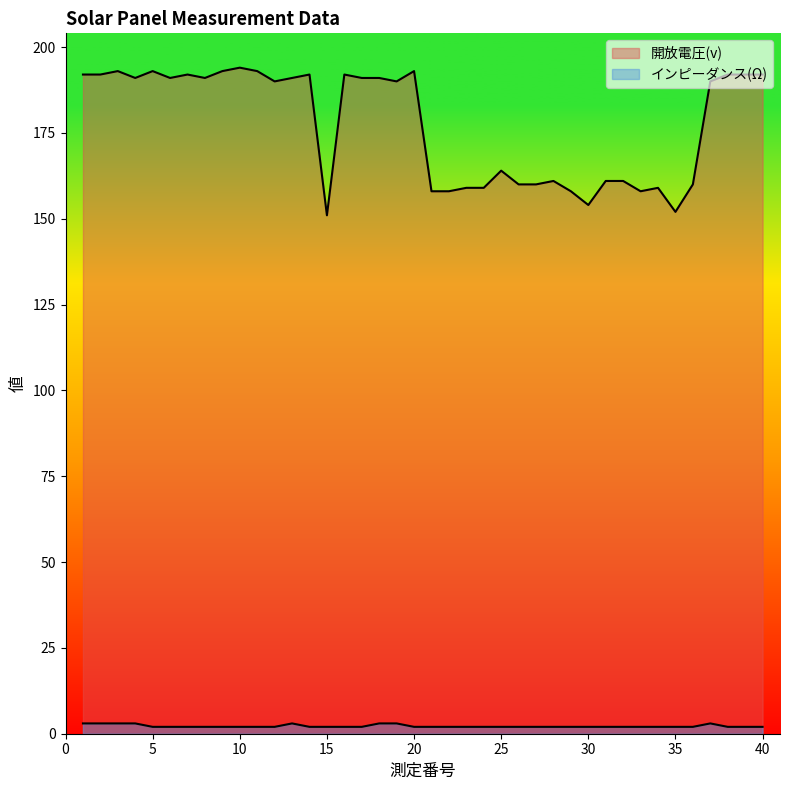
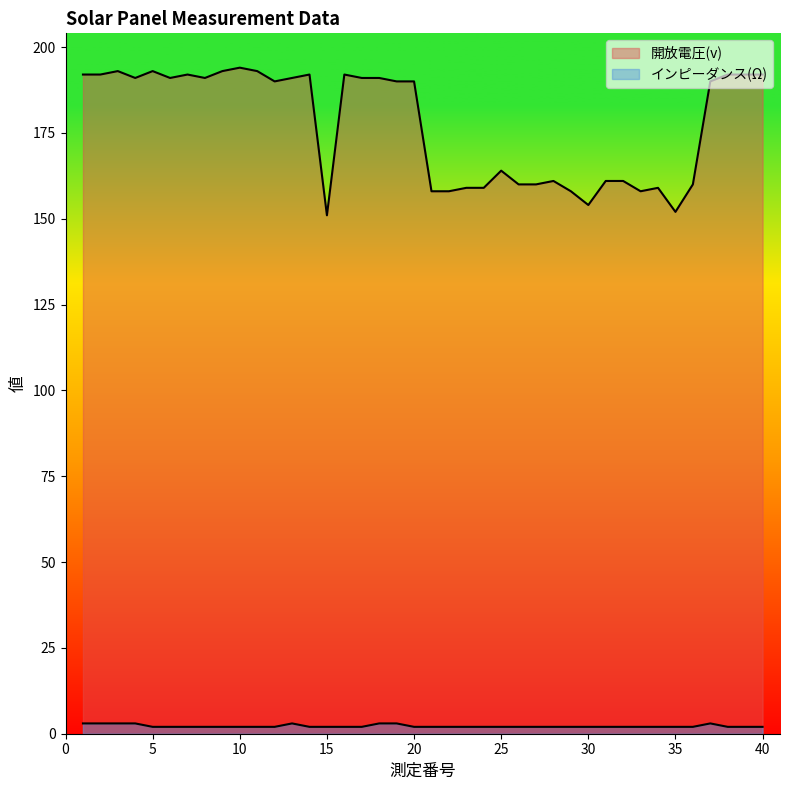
  {
    "開放電圧(v)": {
      "5": 193,
      "10": 194,
      "15": 151,
-     "20": 193,
+     "20": 190,
      "25": 164,
      "30": 154,
      "35": 152
    },
    "インピーダンス(Ω)": {
      "5": 2,
      "10": 2,
      "15": 2,
      "20": 2,
      "25": 2,
      "30": 2,
      "35": 2,
      "40": 2
    }
  }
